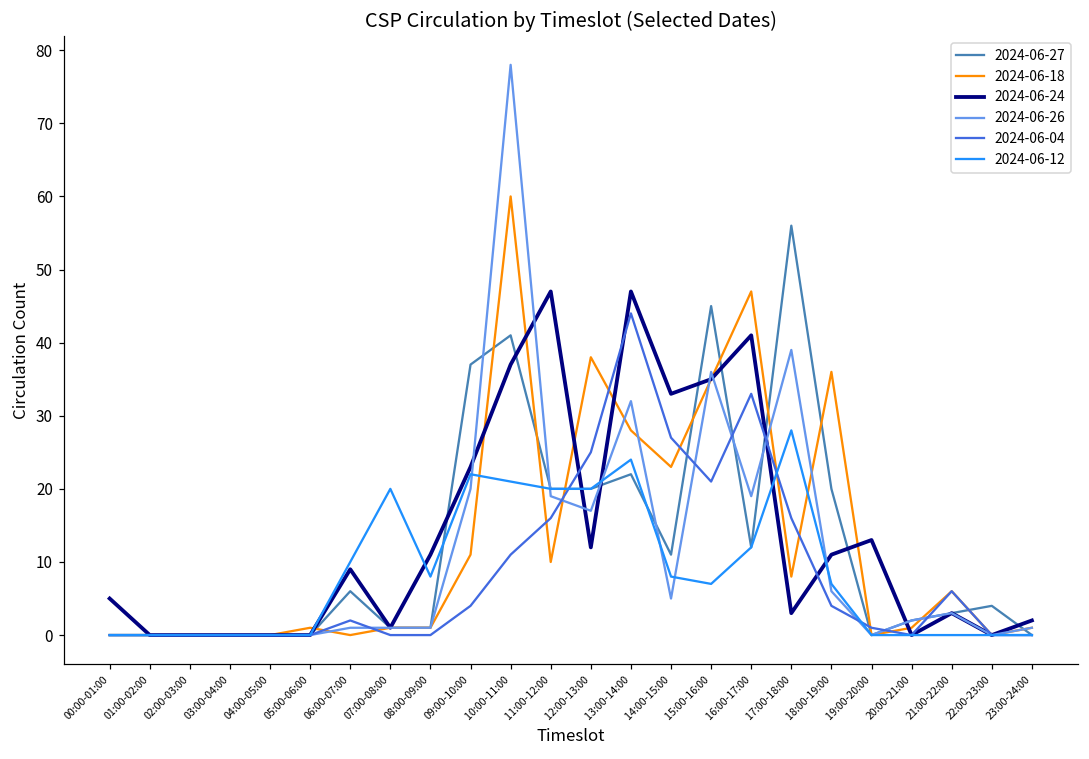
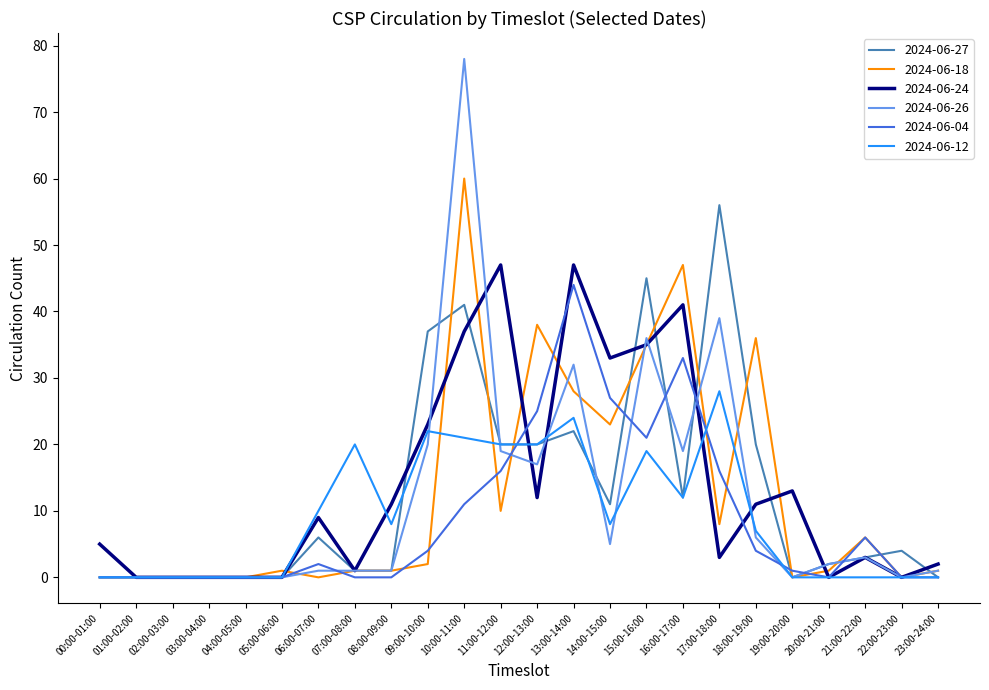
  {
    "2024-06-18": {
      "05:00-06:00": 1,
      "06:00-07:00": 0,
-     "09:00-10:00": 11,
+     "09:00-10:00": 2,
      "10:00-11:00": 60,
      "11:00-12:00": 10,
      "12:00-13:00": 38,
      "13:00-14:00": 28,
      "14:00-15:00": 23,
      "16:00-17:00": 47,
      "17:00-18:00": 8,
      "18:00-19:00": 36,
      "20:00-21:00": 1
    },
    "2024-06-24": {
      "00:00-01:00": 5,
      "06:00-07:00": 9,
      "08:00-09:00": 11,
      "09:00-10:00": 23,
      "10:00-11:00": 37,
      "11:00-12:00": 47,
      "12:00-13:00": 12,
      "13:00-14:00": 47,
      "14:00-15:00": 33,
      "16:00-17:00": 41,
      "17:00-18:00": 3,
      "18:00-19:00": 11,
      "19:00-20:00": 13,
      "23:00-24:00": 2
    },
    "2024-06-12": {
      "06:00-07:00": 10,
      "07:00-08:00": 20,
      "08:00-09:00": 8,
      "09:00-10:00": 22,
      "10:00-11:00": 21,
      "13:00-14:00": 24,
      "14:00-15:00": 8,
-     "15:00-16:00": 7,
+     "15:00-16:00": 19,
      "17:00-18:00": 28,
      "18:00-19:00": 7,
      "21:00-22:00": 0
    }
  }
